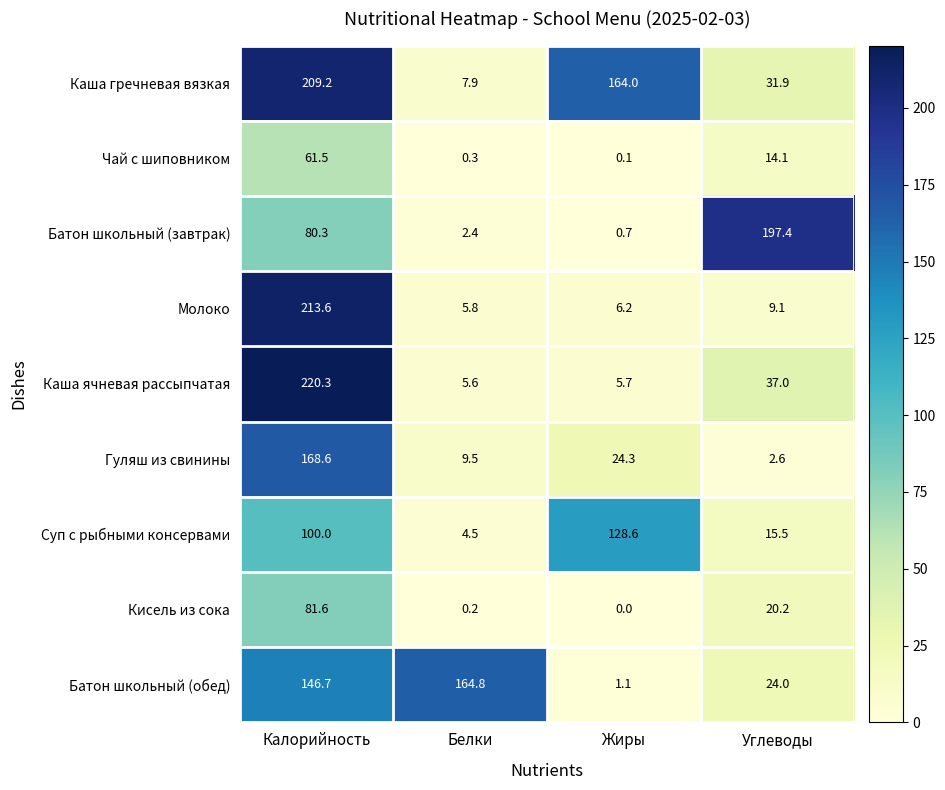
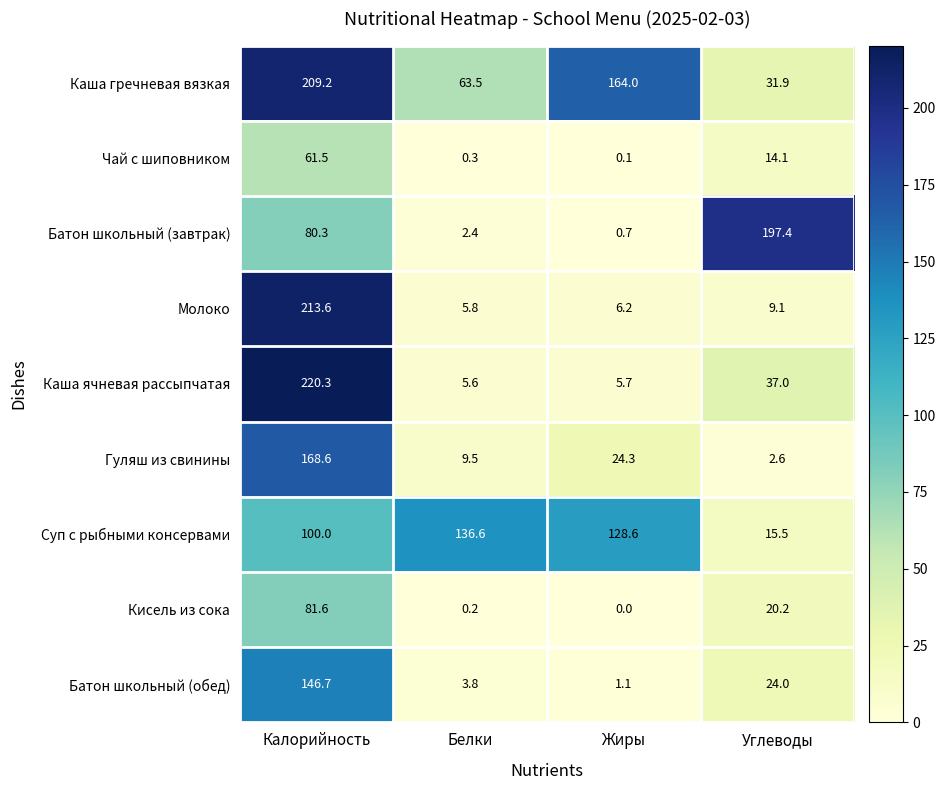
  {
    "Каша гречневая вязкая": {
      "Калорийность": 209.2,
-     "Белки": 7.9,
+     "Белки": 63.5,
      "Жиры": 164.0,
      "Углеводы": 31.9
    },
    "Чай с шиповником": {
      "Калорийность": 61.5,
      "Белки": 0.3,
      "Жиры": 0.1,
      "Углеводы": 14.1
    },
    "Батон школьный (завтрак)": {
      "Калорийность": 80.3,
      "Белки": 2.4,
      "Жиры": 0.7,
      "Углеводы": 197.4
    },
    "Молоко": {
      "Калорийность": 213.6,
      "Белки": 5.8,
      "Жиры": 6.2,
      "Углеводы": 9.1
    },
    "Каша ячневая рассыпчатая": {
      "Калорийность": 220.3,
      "Белки": 5.6,
      "Жиры": 5.7,
      "Углеводы": 37.0
    },
    "Гуляш из свинины": {
      "Калорийность": 168.6,
      "Белки": 9.5,
      "Жиры": 24.3,
      "Углеводы": 2.6
    },
    "Суп с рыбными консервами": {
      "Калорийность": 100.0,
-     "Белки": 4.5,
+     "Белки": 136.6,
      "Жиры": 128.6,
      "Углеводы": 15.5
    },
    "Кисель из сока": {
      "Калорийность": 81.6,
      "Белки": 0.2,
      "Жиры": 0.0,
      "Углеводы": 20.2
    },
    "Батон школьный (обед)": {
      "Калорийность": 146.7,
-     "Белки": 164.8,
+     "Белки": 3.8,
      "Жиры": 1.1,
      "Углеводы": 24.0
    }
  }
